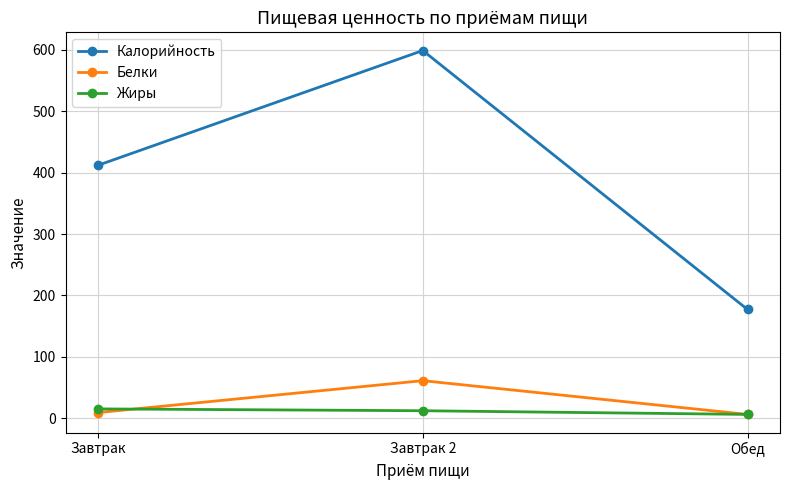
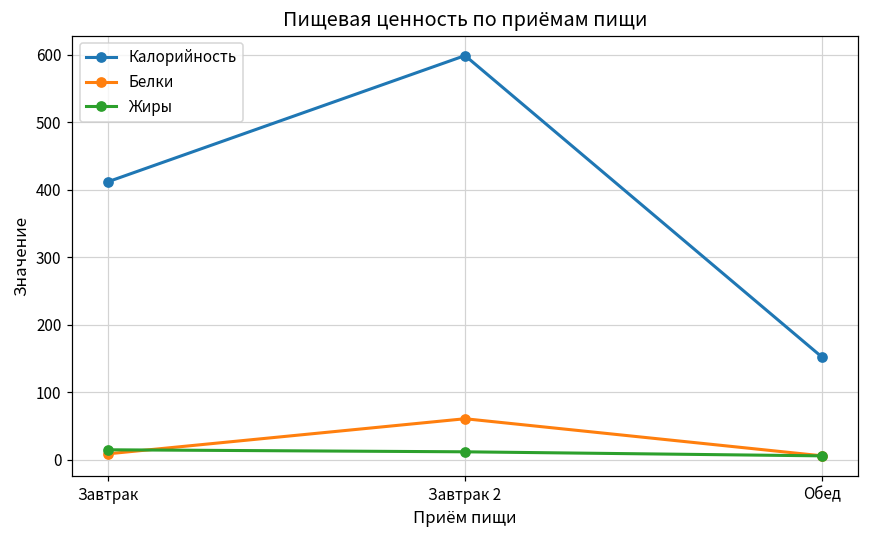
  {
    "Калорийность": {
      "Завтрак": 410,
      "Завтрак 2": 600,
-     "Обед": 180
+     "Обед": 150
    },
    "Белки": {
      "Завтрак": 10,
      "Завтрак 2": 60
    },
    "Жиры": {
      "Завтрак": 20,
      "Завтрак 2": 10
    }
  }
